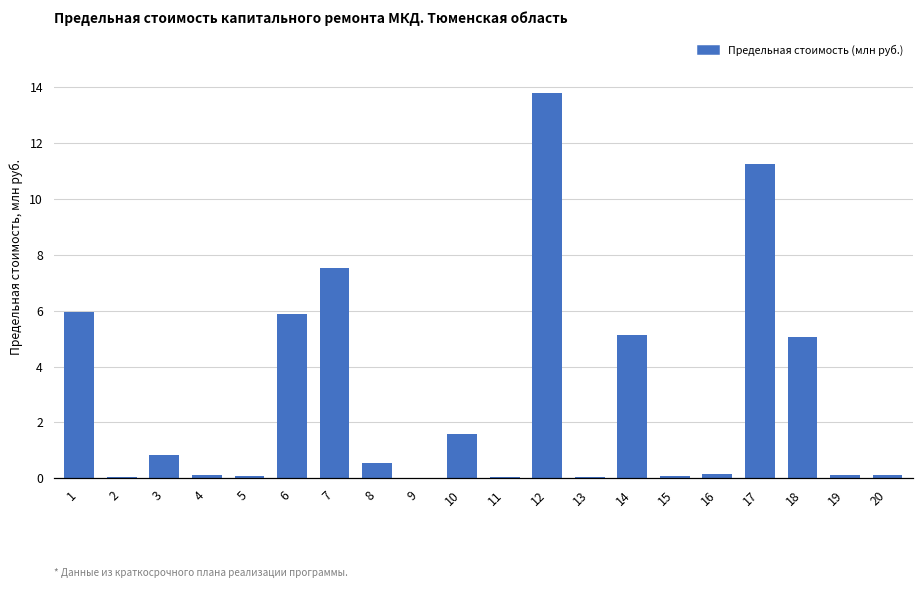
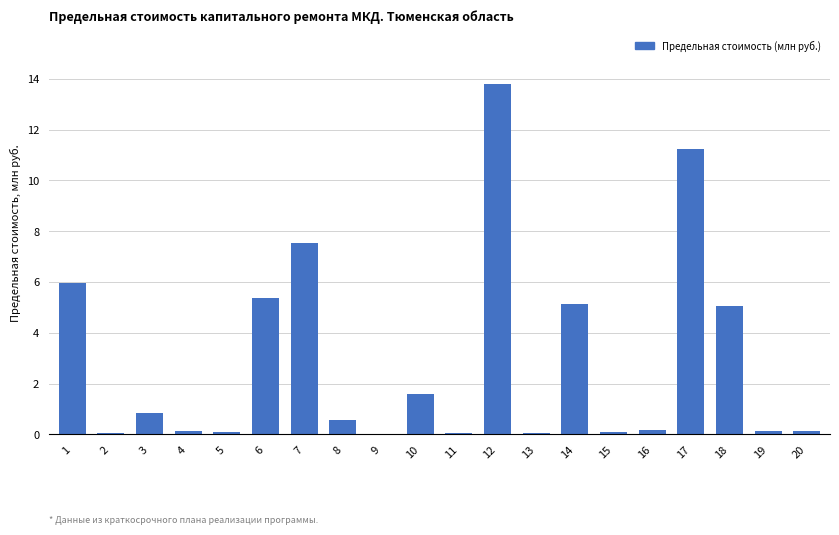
  {
    "1": 6.0,
    "3": 0.8,
    "4": 0.1,
-   "6": 5.9,
+   "6": 5.4,
    "7": 7.5,
    "8": 0.6,
    "10": 1.6,
    "12": 13.8,
    "14": 5.1,
    "16": 0.2,
    "17": 11.2,
    "18": 5.1,
    "19": 0.1,
    "20": 0.1
  }
